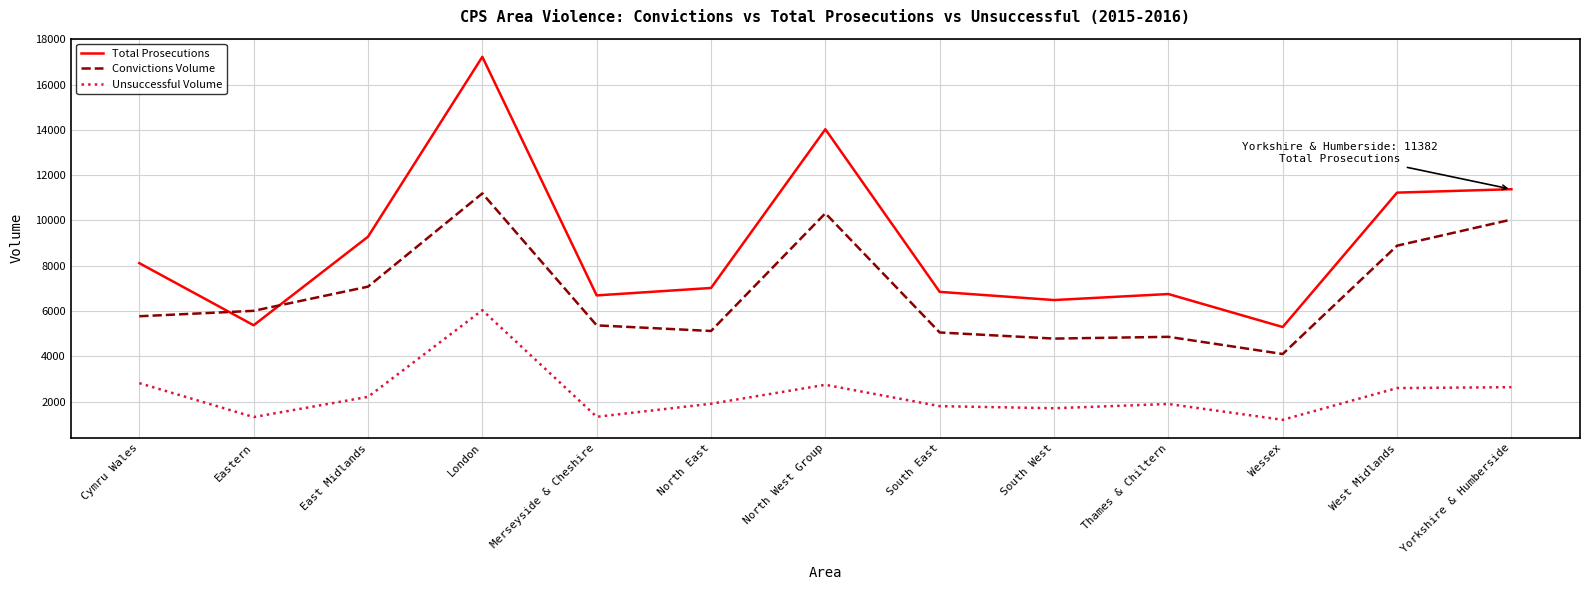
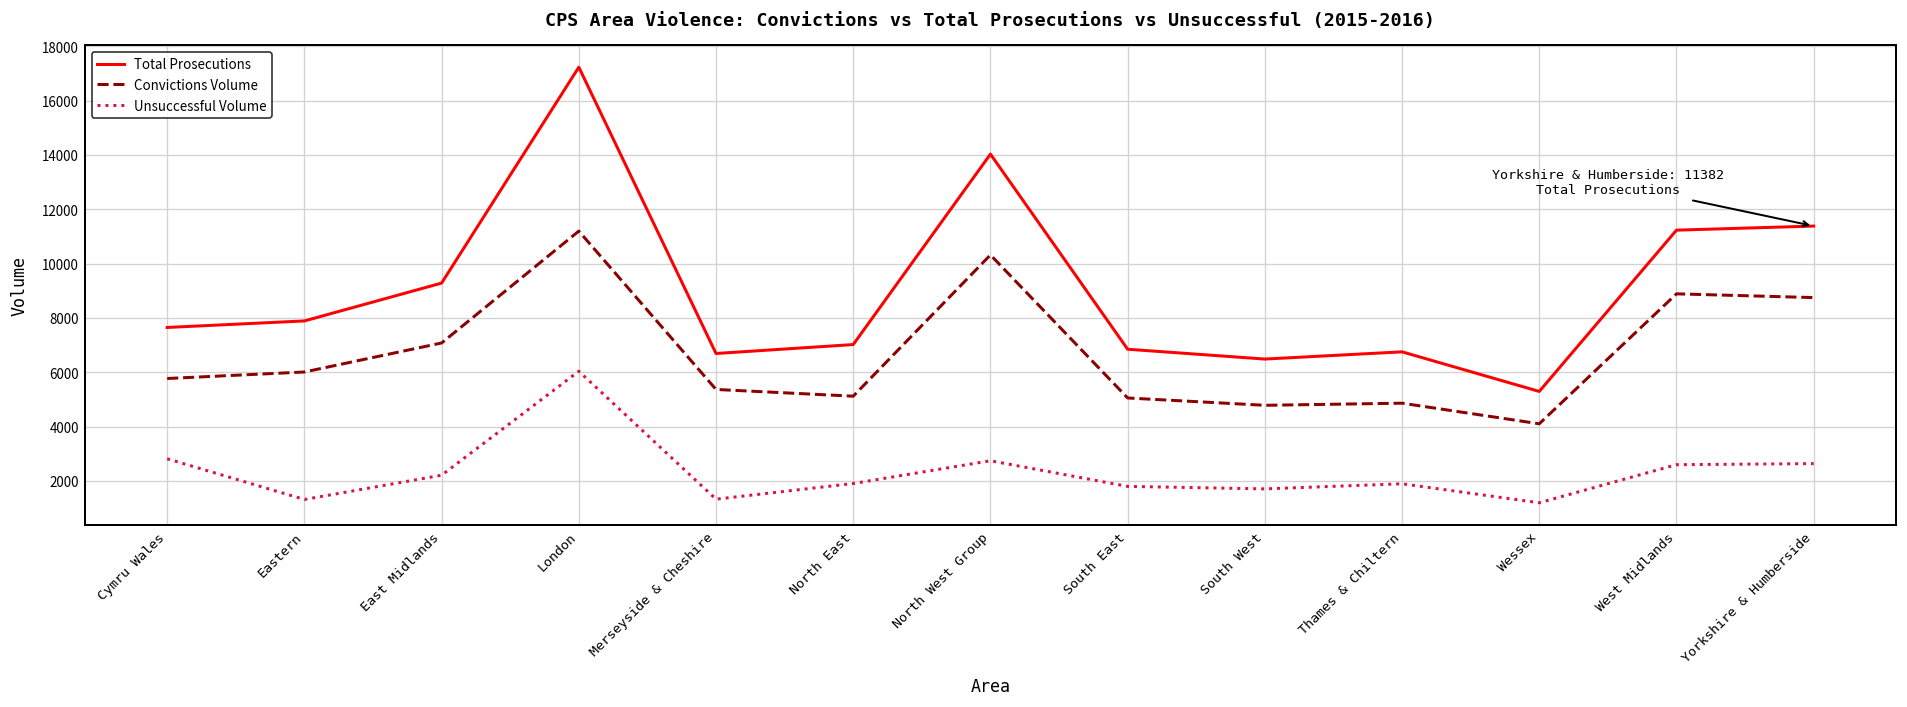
  {
    "Total Prosecutions": {
-     "Cymru Wales": 8100,
-     "Eastern": 5400,
+     "Cymru Wales": 7600,
+     "Eastern": 7900,
      "East Midlands": 9300,
      "London": 17200,
      "Merseyside & Cheshire": 6700,
      "North East": 7000,
      "North West Group": 14000,
      "South East": 6800,
      "South West": 6500,
      "Thames & Chiltern": 6800,
      "Wessex": 5300
    },
    "Convictions Volume": {
      "Cymru Wales": 5800,
      "Eastern": 6000,
      "East Midlands": 7100,
      "London": 11200,
      "Merseyside & Cheshire": 5400,
      "North East": 5100,
      "North West Group": 10300,
      "South East": 5100,
      "South West": 4800,
      "Thames & Chiltern": 4900,
      "Wessex": 4100,
      "West Midlands": 8900,
-     "Yorkshire & Humberside": 10000
+     "Yorkshire & Humberside": 8700
    },
    "Unsuccessful Volume": {
      "Cymru Wales": 2800,
      "Eastern": 1300,
      "East Midlands": 2200,
      "London": 6000,
      "Merseyside & Cheshire": 1300,
      "North East": 1900,
      "North West Group": 2700,
      "South East": 1800,
      "South West": 1700,
      "Thames & Chiltern": 1900,
      "Wessex": 1200,
      "West Midlands": 2600,
      "Yorkshire & Humberside": 2600
    }
  }
